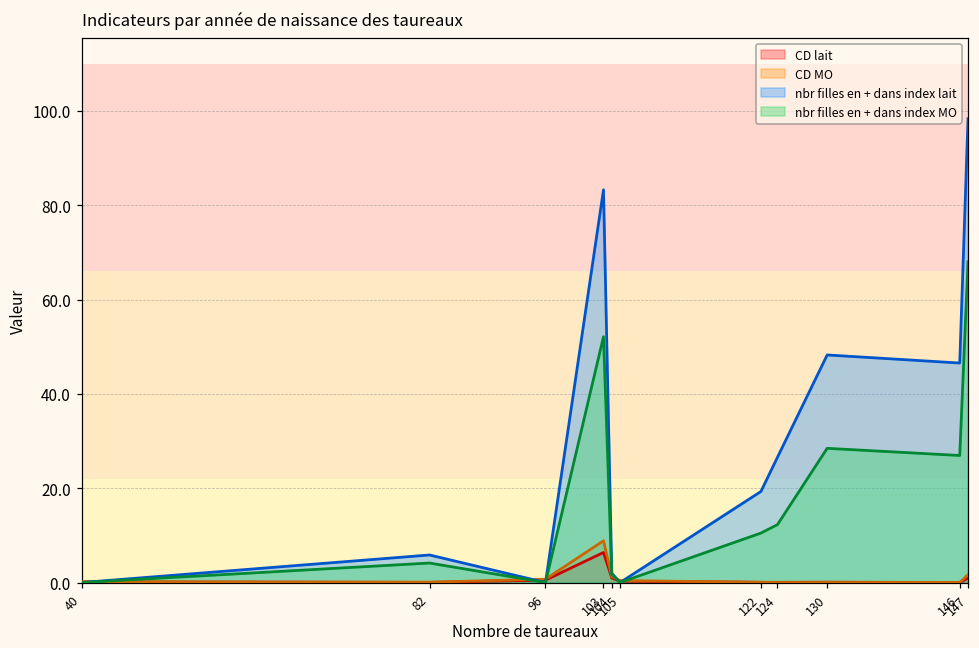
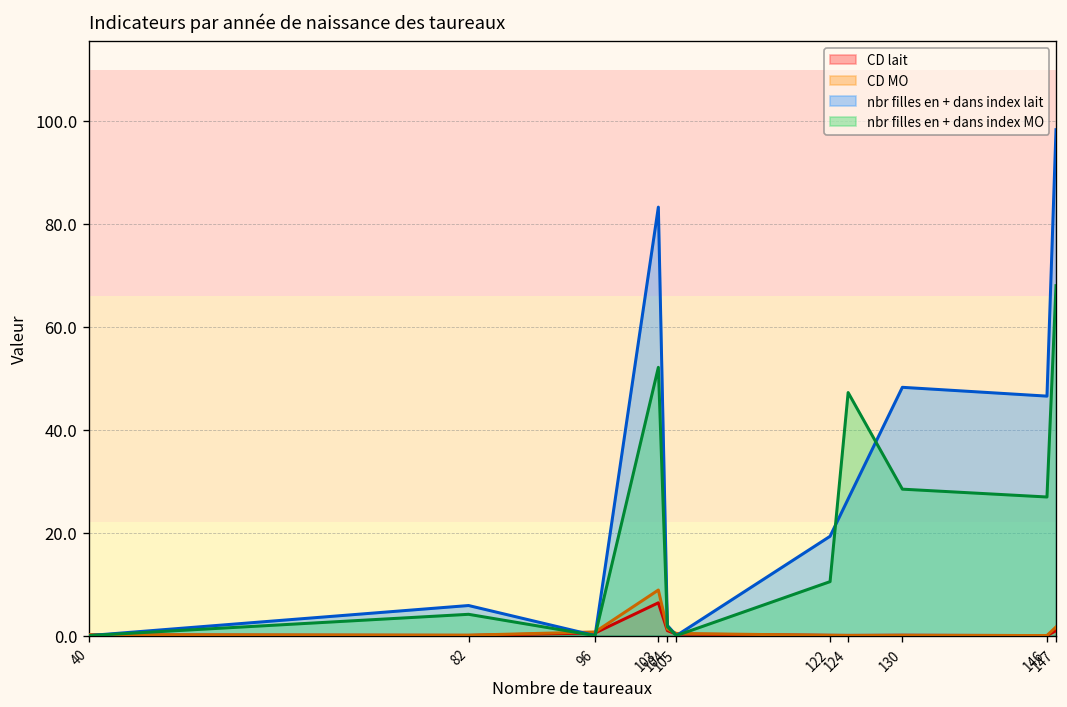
  {
    "CD lait": {
      "103": 6,
      "147": 1
    },
    "CD MO": {
      "103": 9,
      "147": 2
    },
    "nbr filles en + dans index lait": {
      "82": 6,
      "103": 83,
      "122": 19,
      "124": 27,
      "130": 48,
      "146": 47,
      "147": 98
    },
    "nbr filles en + dans index MO": {
      "82": 4,
      "103": 52,
      "122": 10,
-     "124": 12,
+     "124": 47,
      "130": 28,
      "146": 27,
      "147": 68
    }
  }
